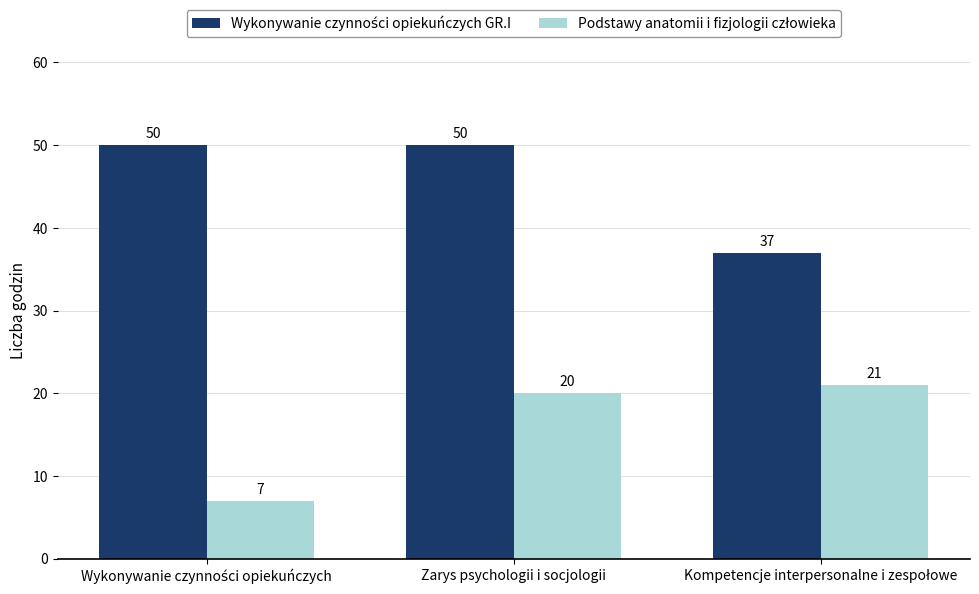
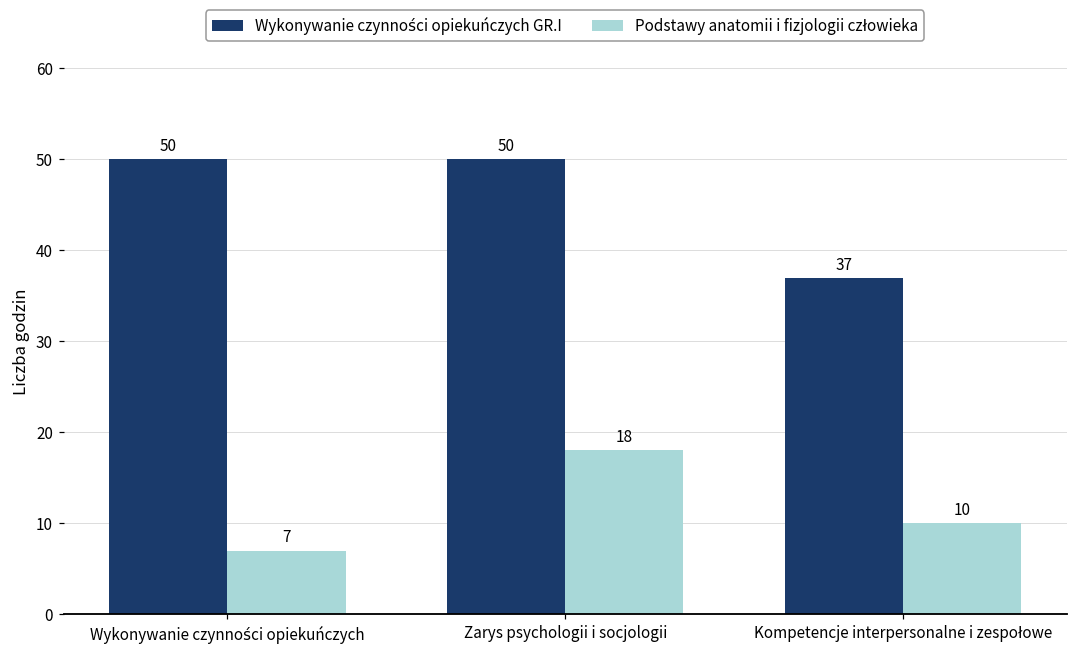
  {
    "Wykonywanie czynności opiekuńczych GR.I": {
      "Wykonywanie czynności opiekuńczych": 50,
      "Zarys psychologii i socjologii": 50,
      "Kompetencje interpersonalne i zespołowe": 37
    },
    "Podstawy anatomii i fizjologii człowieka": {
      "Wykonywanie czynności opiekuńczych": 7,
-     "Zarys psychologii i socjologii": 20,
-     "Kompetencje interpersonalne i zespołowe": 21
+     "Zarys psychologii i socjologii": 18,
+     "Kompetencje interpersonalne i zespołowe": 10
    }
  }
